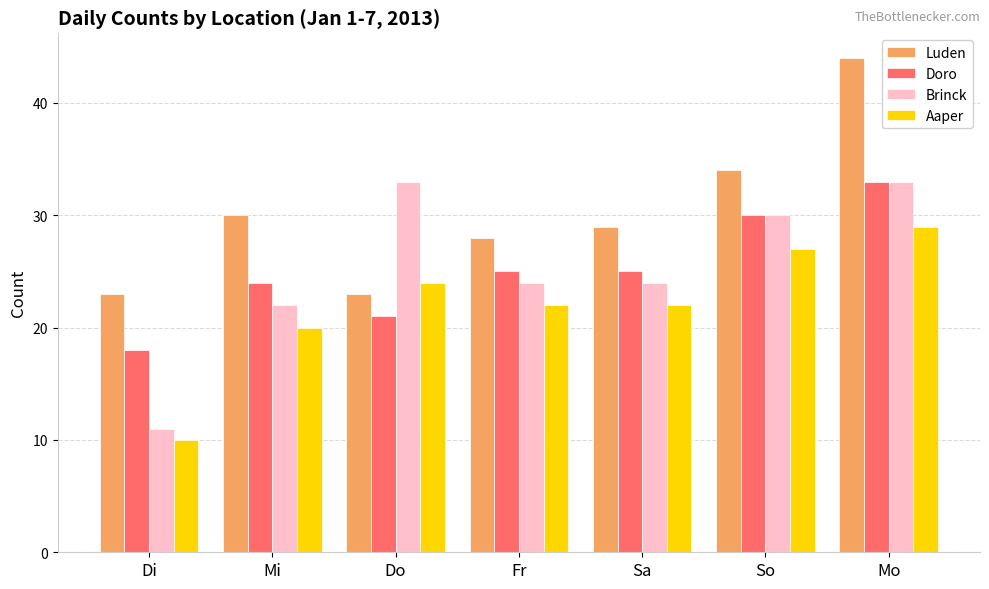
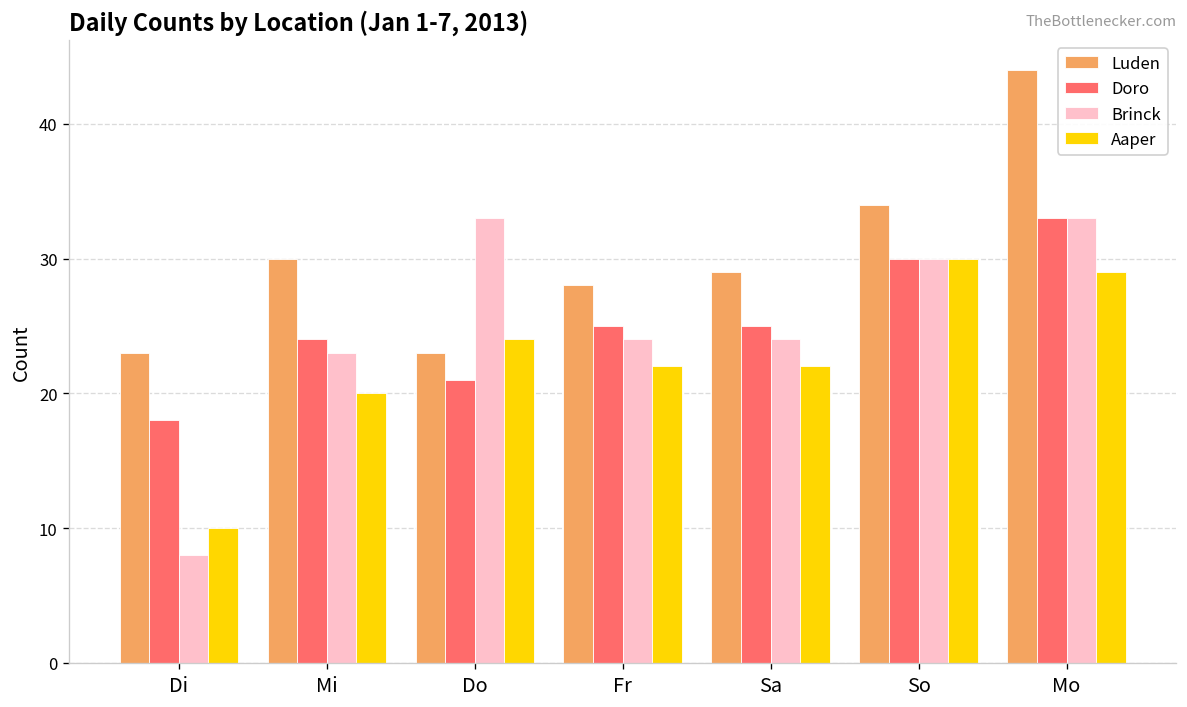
  {
    "Brinck": {
-     "Di": 11,
-     "Mi": 22,
+     "Di": 8,
+     "Mi": 23,
      "Do": 33,
      "Fr": 24,
      "Sa": 24,
      "So": 30,
      "Mo": 33
    },
    "Aaper": {
      "Di": 10,
      "Mi": 20,
      "Do": 24,
      "Fr": 22,
      "Sa": 22,
-     "So": 27,
+     "So": 30,
      "Mo": 29
    }
  }
